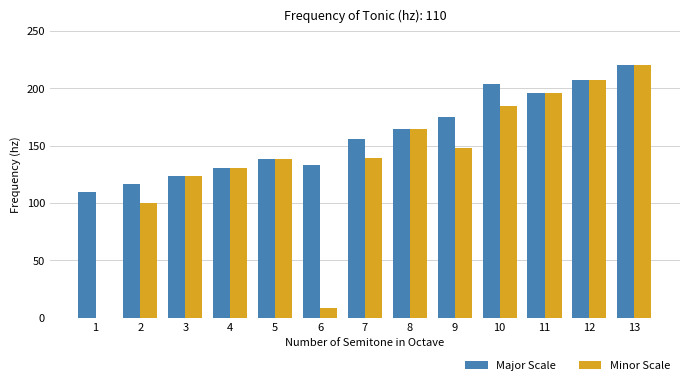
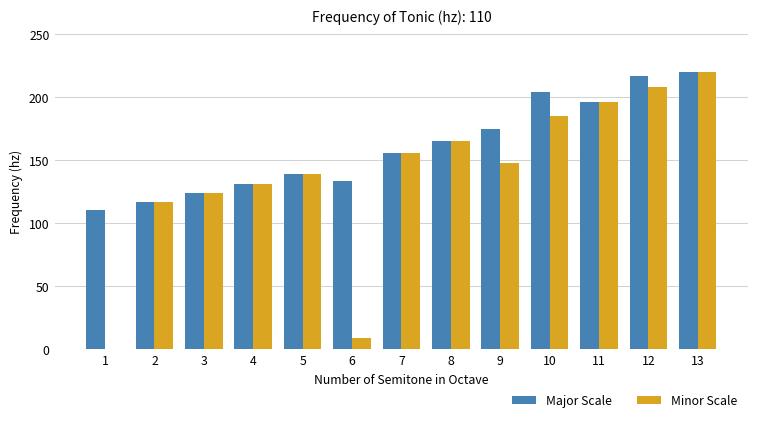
  {
    "Major Scale": {
      "1": 110,
      "2": 117,
      "3": 123,
      "4": 131,
      "5": 139,
      "6": 133,
      "7": 156,
      "8": 165,
      "9": 175,
      "10": 204,
      "11": 196,
-     "12": 208,
+     "12": 217,
      "13": 220
    },
    "Minor Scale": {
      "1": 0,
-     "2": 100,
+     "2": 117,
      "3": 123,
      "4": 131,
      "5": 139,
      "6": 9,
-     "7": 139,
+     "7": 156,
      "8": 165,
      "9": 148,
      "10": 185,
      "11": 196,
      "12": 208,
      "13": 220
    }
  }
